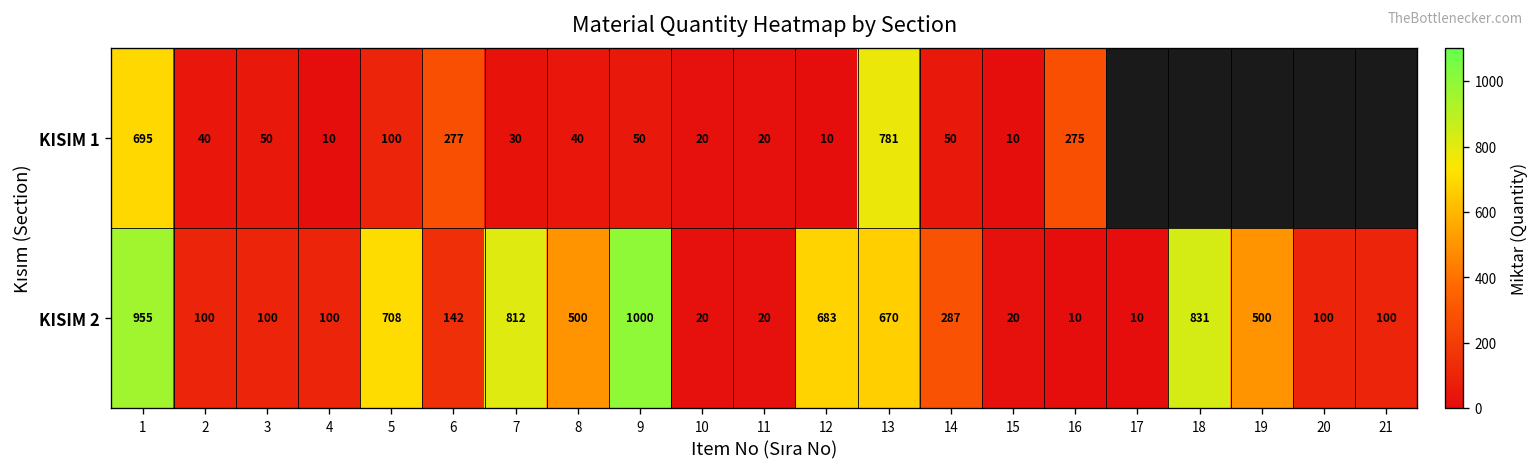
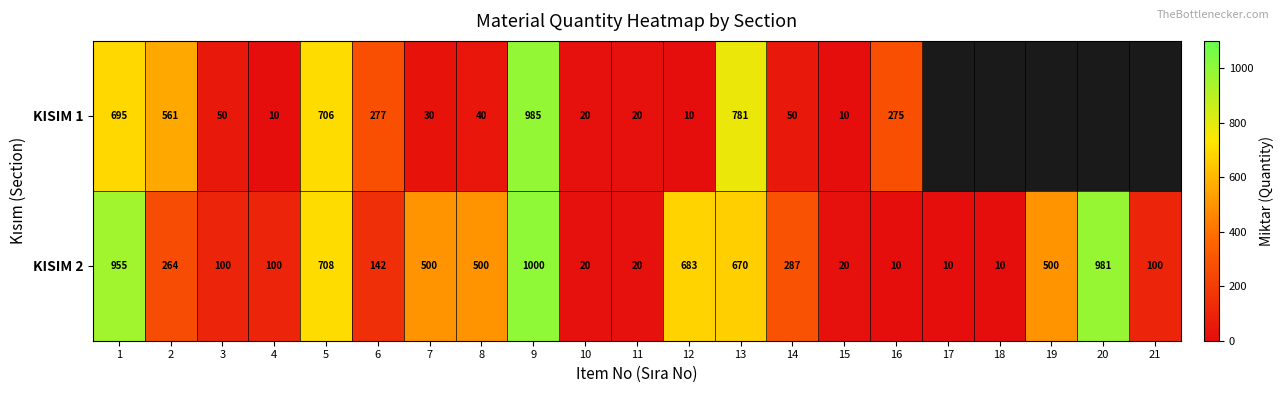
  {
    "KISIM 1": {
      "1": 695,
-     "2": 40,
+     "2": 561,
      "3": 50,
      "4": 10,
-     "5": 100,
+     "5": 706,
      "6": 277,
      "7": 30,
      "8": 40,
-     "9": 50,
+     "9": 985,
      "10": 20,
      "11": 20,
      "12": 10,
      "13": 781,
      "14": 50,
      "15": 10,
      "16": 275
    },
    "KISIM 2": {
      "1": 955,
-     "2": 100,
+     "2": 264,
      "3": 100,
      "4": 100,
      "5": 708,
      "6": 142,
-     "7": 812,
+     "7": 500,
      "8": 500,
      "9": 1000,
      "10": 20,
      "11": 20,
      "12": 683,
      "13": 670,
      "14": 287,
      "15": 20,
      "16": 10,
      "17": 10,
-     "18": 831,
+     "18": 10,
      "19": 500,
-     "20": 100,
+     "20": 981,
      "21": 100
    }
  }
